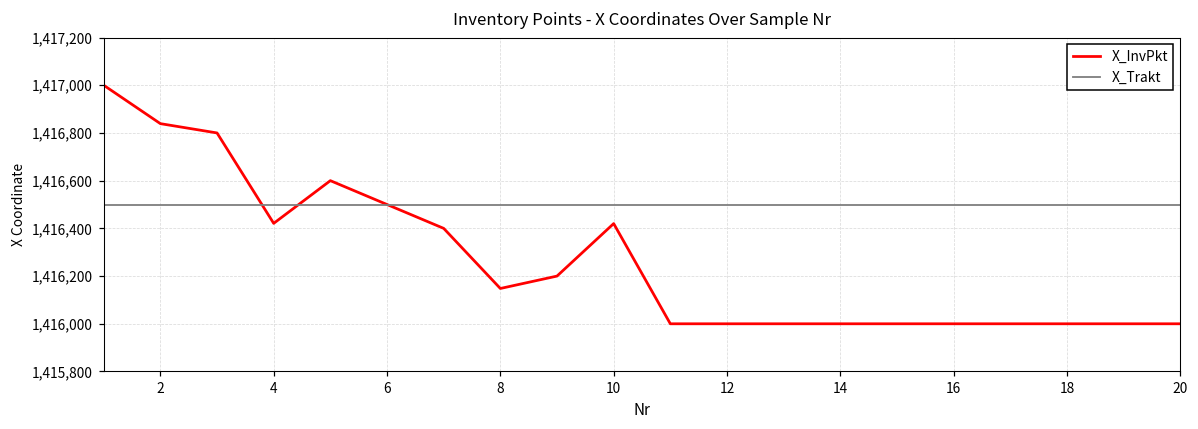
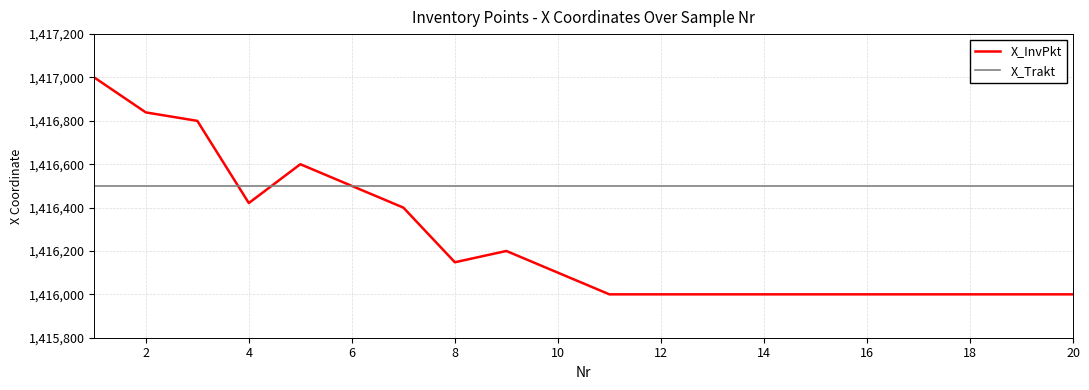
  {
    "X_InvPkt": {
      "2": "1,416,840",
      "4": "1,416,420",
      "8": "1,416,150",
-     "10": "1,416,420",
+     "10": "1,416,100",
      "12": "1,416,000",
      "14": "1,416,000",
      "16": "1,416,000",
      "18": "1,416,000",
      "20": "1,416,000"
    },
    "X_Trakt": {
      "2": "1,416,500",
      "4": "1,416,500",
      "8": "1,416,500",
      "10": "1,416,500",
      "12": "1,416,500",
      "14": "1,416,500",
      "16": "1,416,500",
      "18": "1,416,500",
      "20": "1,416,500"
    }
  }
